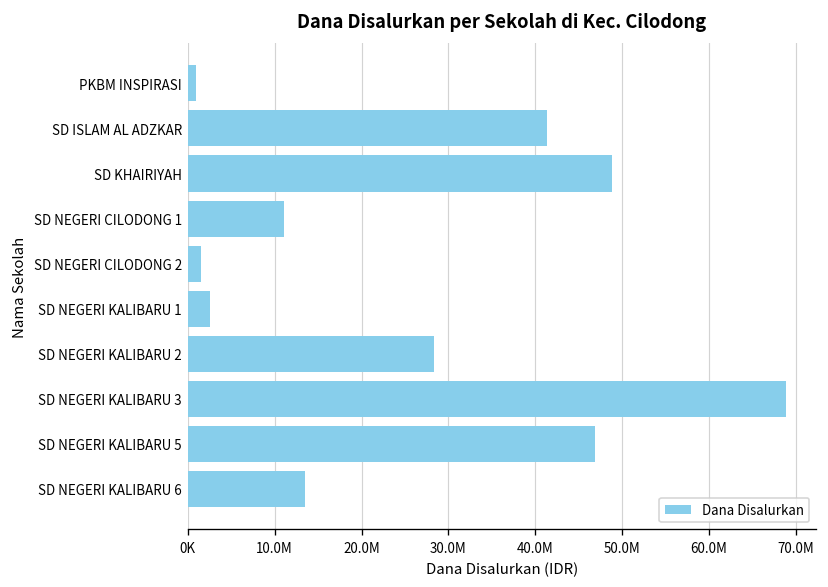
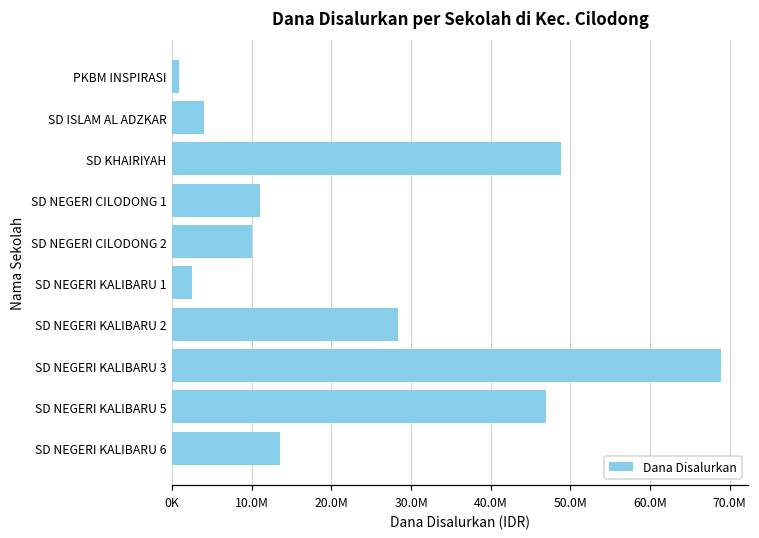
  {
    "PKBM INSPIRASI": 1000000,
-   "SD ISLAM AL ADZKAR": 41000000,
+   "SD ISLAM AL ADZKAR": 4000000,
    "SD KHAIRIYAH": 49000000,
    "SD NEGERI CILODONG 1": 11000000,
-   "SD NEGERI CILODONG 2": 2000000,
+   "SD NEGERI CILODONG 2": 10000000,
    "SD NEGERI KALIBARU 1": 3000000,
    "SD NEGERI KALIBARU 2": 28000000,
    "SD NEGERI KALIBARU 3": 69000000,
    "SD NEGERI KALIBARU 5": 47000000,
    "SD NEGERI KALIBARU 6": 14000000
  }
